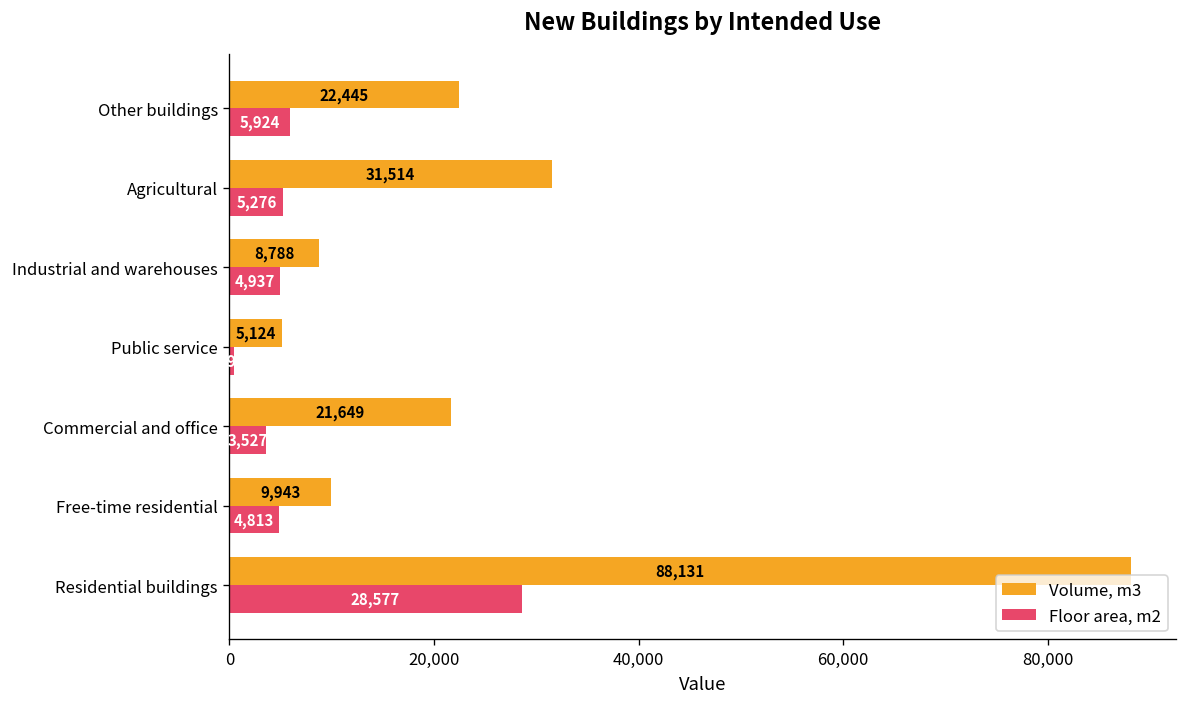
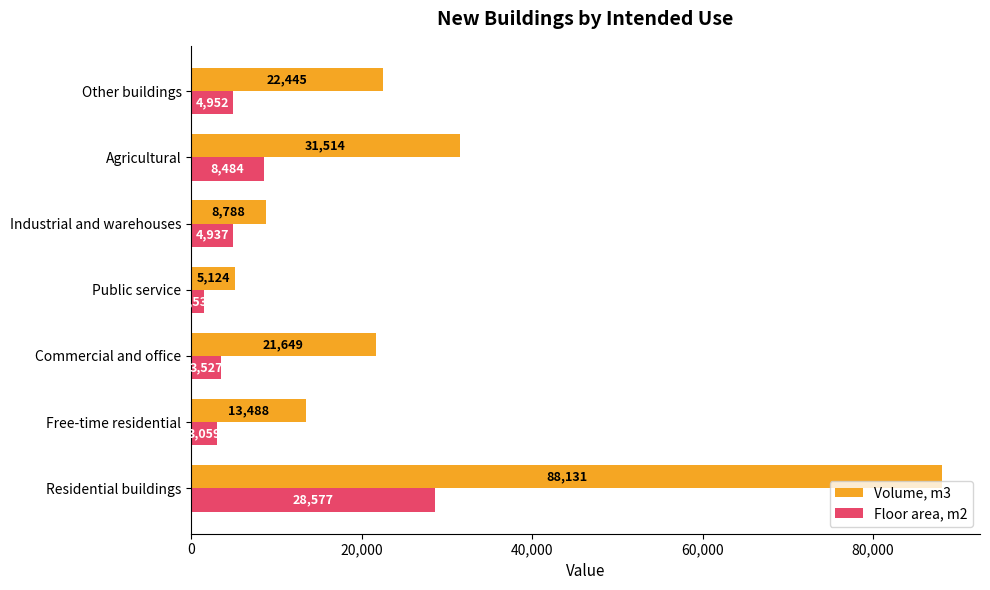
  {
    "Volume, m3": {
      "Other buildings": "22,445",
      "Agricultural": "31,514",
      "Industrial and warehouses": "8,788",
      "Public service": "5,124",
      "Commercial and office": "21,649",
-     "Free-time residential": "9,943",
+     "Free-time residential": "13,488",
      "Residential buildings": "88,131"
    },
    "Floor area, m2": {
-     "Other buildings": "5,924",
-     "Agricultural": "5,276",
+     "Other buildings": "4,952",
+     "Agricultural": "8,484",
      "Industrial and warehouses": "4,937",
-     "Public service": "0",
+     "Public service": "2,000",
      "Commercial and office": "3,527",
-     "Free-time residential": "4,813",
+     "Free-time residential": "3,059",
      "Residential buildings": "28,577"
    }
  }
